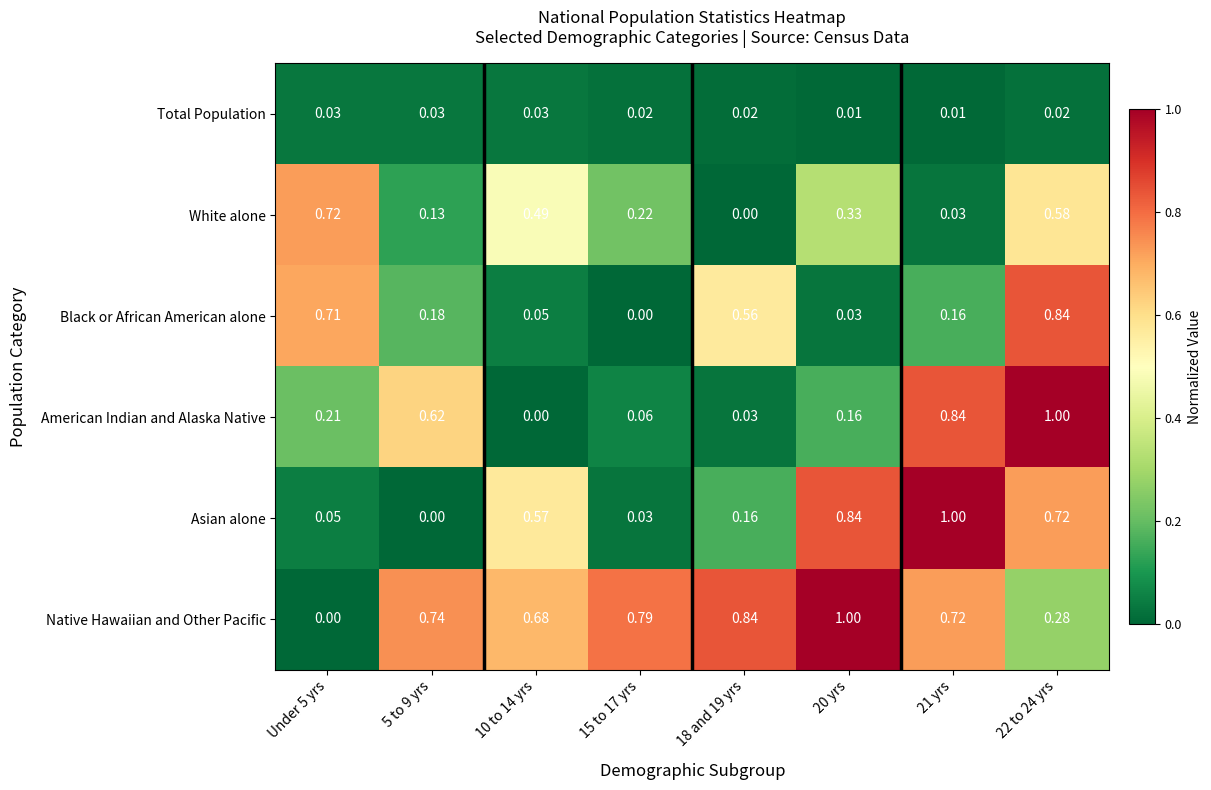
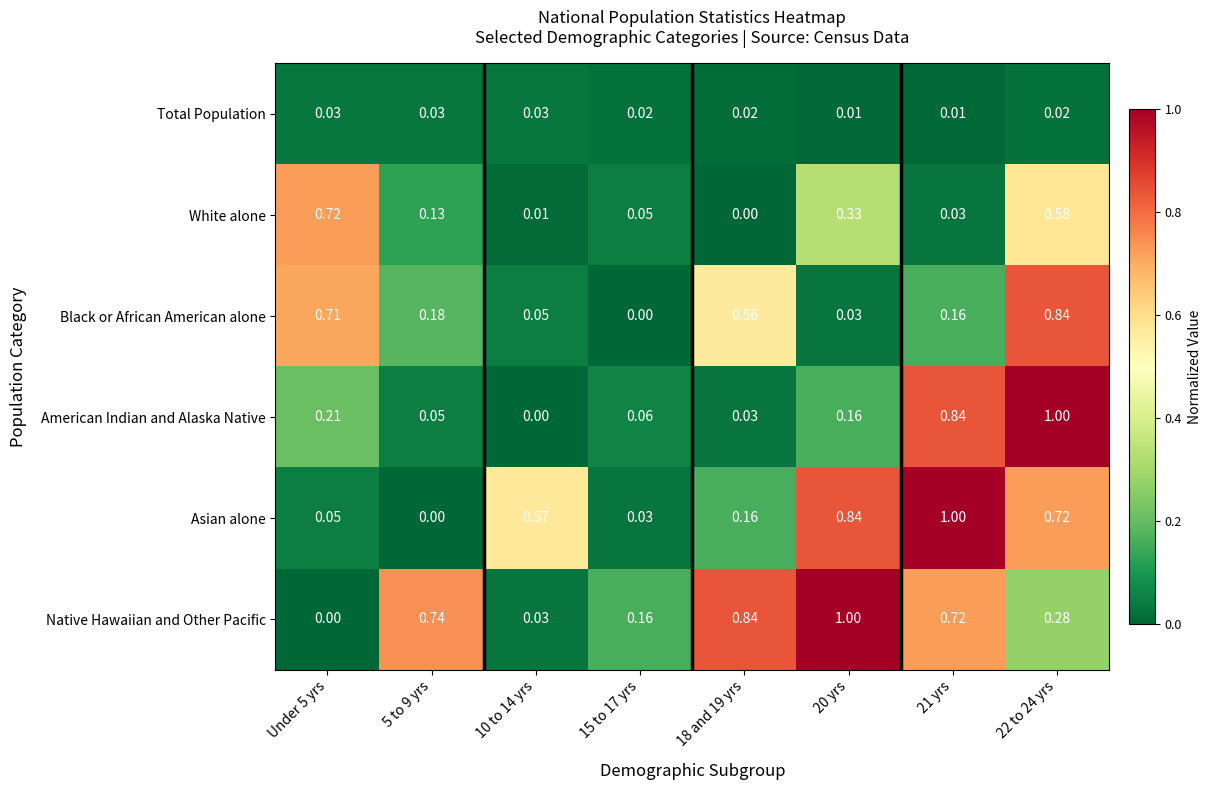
  {
    "Total Population": {
      "Under 5 yrs": 0.03,
      "5 to 9 yrs": 0.03,
      "10 to 14 yrs": 0.03,
      "15 to 17 yrs": 0.02,
      "18 and 19 yrs": 0.02,
      "20 yrs": 0.01,
      "21 yrs": 0.01,
      "22 to 24 yrs": 0.02
    },
    "White alone": {
      "Under 5 yrs": 0.72,
      "5 to 9 yrs": 0.13,
-     "10 to 14 yrs": 0.49,
-     "15 to 17 yrs": 0.22,
+     "10 to 14 yrs": 0.01,
+     "15 to 17 yrs": 0.05,
      "18 and 19 yrs": 0.00,
      "20 yrs": 0.33,
      "21 yrs": 0.03,
      "22 to 24 yrs": 0.58
    },
    "Black or African American alone": {
      "Under 5 yrs": 0.71,
      "5 to 9 yrs": 0.18,
      "10 to 14 yrs": 0.05,
      "15 to 17 yrs": 0.00,
      "18 and 19 yrs": 0.56,
      "20 yrs": 0.03,
      "21 yrs": 0.16,
      "22 to 24 yrs": 0.84
    },
    "American Indian and Alaska Native": {
      "Under 5 yrs": 0.21,
-     "5 to 9 yrs": 0.62,
+     "5 to 9 yrs": 0.05,
      "10 to 14 yrs": 0.00,
      "15 to 17 yrs": 0.06,
      "18 and 19 yrs": 0.03,
      "20 yrs": 0.16,
      "21 yrs": 0.84,
      "22 to 24 yrs": 1.00
    },
    "Asian alone": {
      "Under 5 yrs": 0.05,
      "5 to 9 yrs": 0.00,
      "10 to 14 yrs": 0.57,
      "15 to 17 yrs": 0.03,
      "18 and 19 yrs": 0.16,
      "20 yrs": 0.84,
      "21 yrs": 1.00,
      "22 to 24 yrs": 0.72
    },
    "Native Hawaiian and Other Pacific": {
      "Under 5 yrs": 0.00,
      "5 to 9 yrs": 0.74,
-     "10 to 14 yrs": 0.68,
-     "15 to 17 yrs": 0.79,
+     "10 to 14 yrs": 0.03,
+     "15 to 17 yrs": 0.16,
      "18 and 19 yrs": 0.84,
      "20 yrs": 1.00,
      "21 yrs": 0.72,
      "22 to 24 yrs": 0.28
    }
  }
